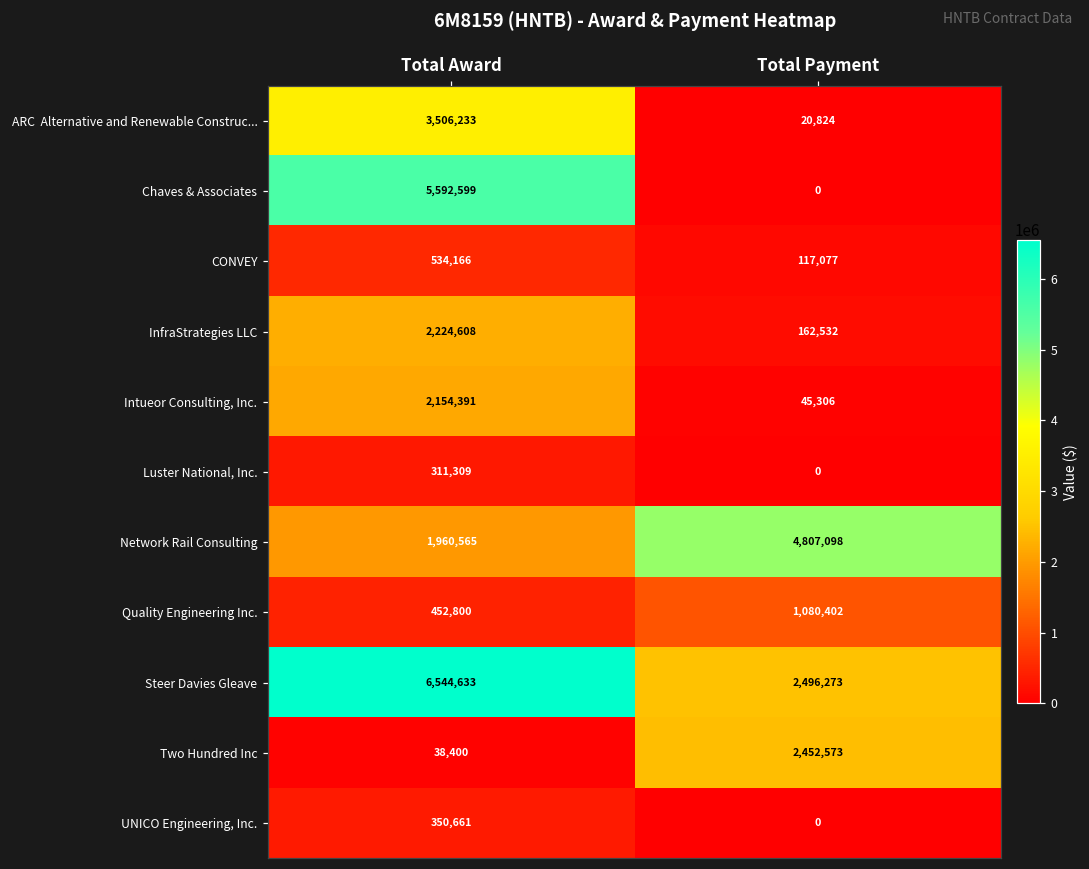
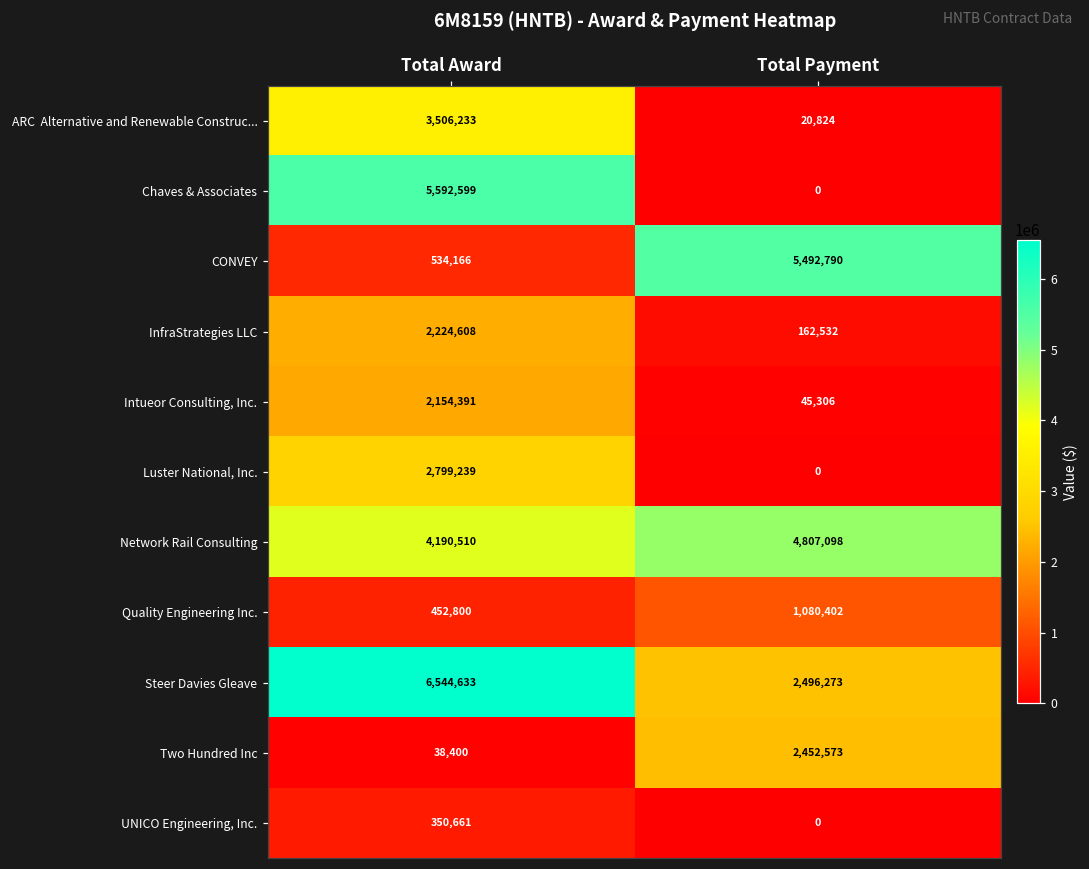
  {
    "ARC Alternative and Renewable Construc...": {
      "Total Award": "3,506,233",
      "Total Payment": "20,824"
    },
    "Chaves & Associates": {
      "Total Award": "5,592,599",
      "Total Payment": "0"
    },
    "CONVEY": {
      "Total Award": "534,166",
-     "Total Payment": "117,077"
+     "Total Payment": "5,492,790"
    },
    "InfraStrategies LLC": {
      "Total Award": "2,224,608",
      "Total Payment": "162,532"
    },
    "Intueor Consulting, Inc.": {
      "Total Award": "2,154,391",
      "Total Payment": "45,306"
    },
    "Luster National, Inc.": {
-     "Total Award": "311,309",
+     "Total Award": "2,799,239",
      "Total Payment": "0"
    },
    "Network Rail Consulting": {
-     "Total Award": "1,960,565",
+     "Total Award": "4,190,510",
      "Total Payment": "4,807,098"
    },
    "Quality Engineering Inc.": {
      "Total Award": "452,800",
      "Total Payment": "1,080,402"
    },
    "Steer Davies Gleave": {
      "Total Award": "6,544,633",
      "Total Payment": "2,496,273"
    },
    "Two Hundred Inc": {
      "Total Award": "38,400",
      "Total Payment": "2,452,573"
    },
    "UNICO Engineering, Inc.": {
      "Total Award": "350,661",
      "Total Payment": "0"
    }
  }
